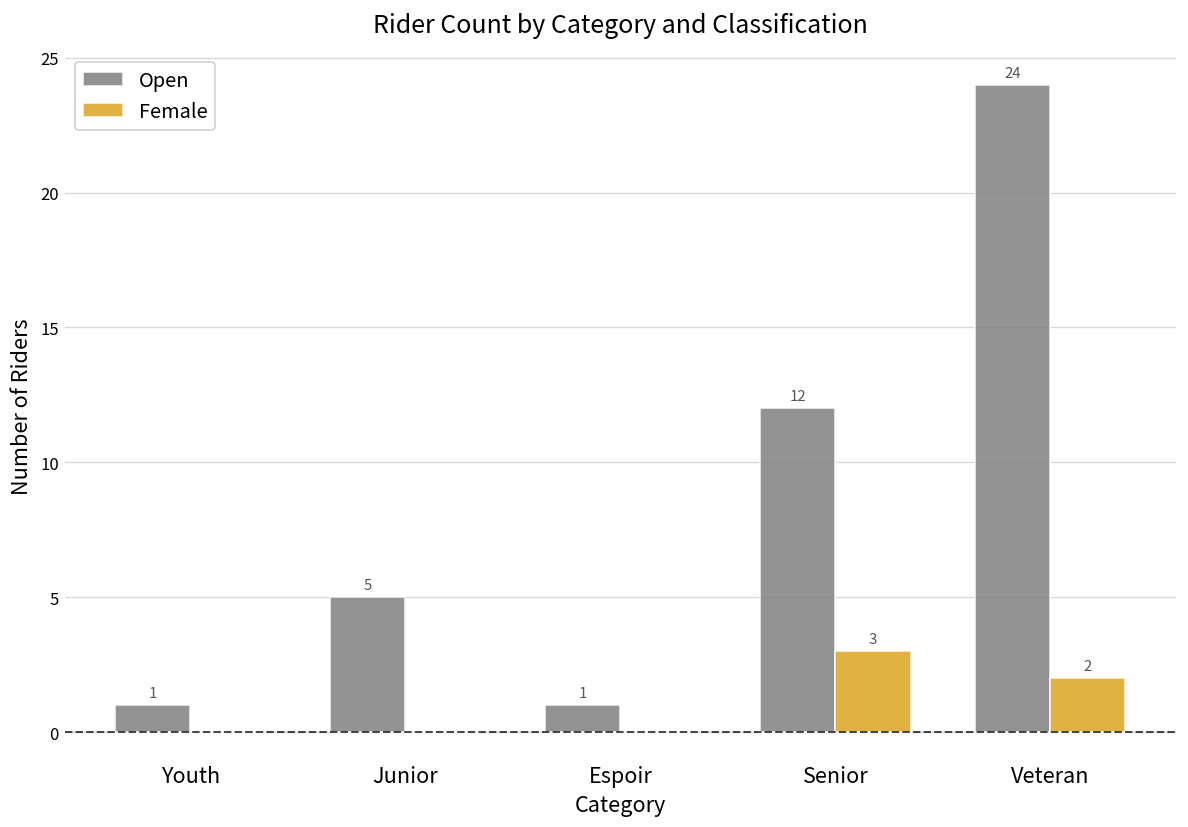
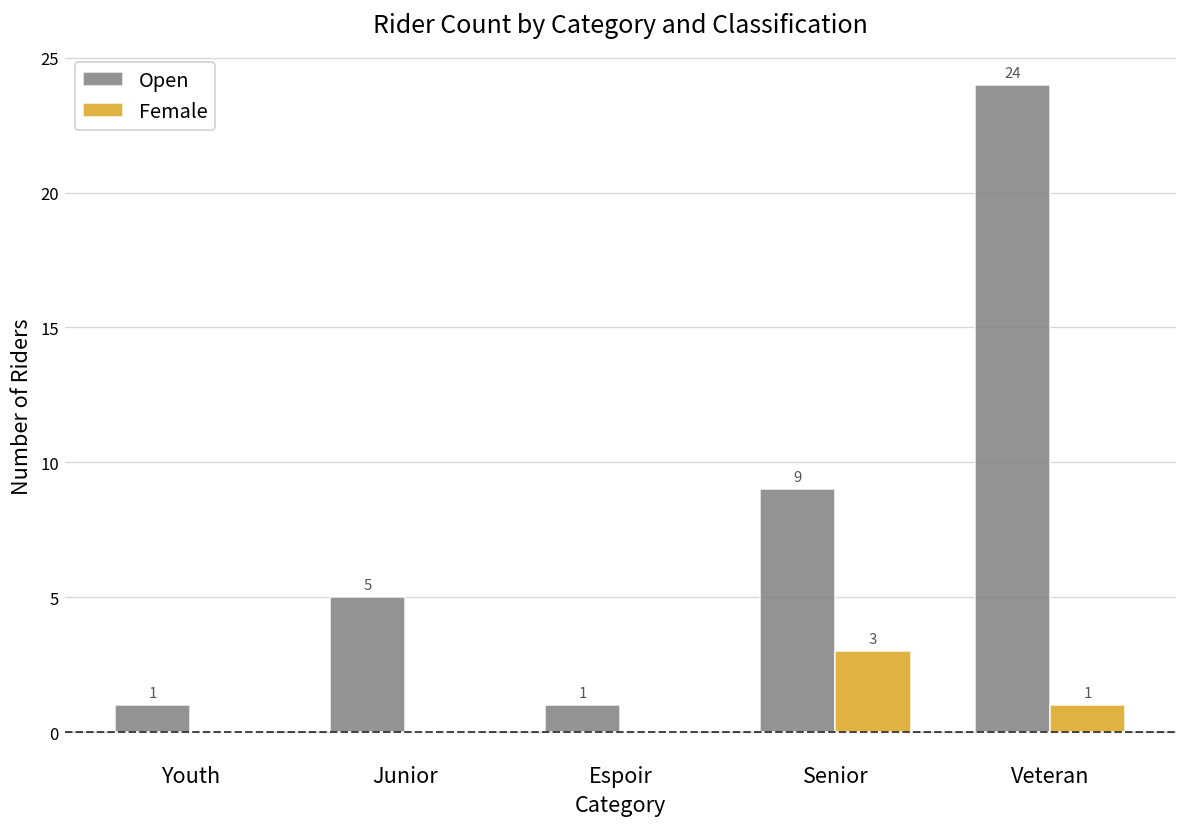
  {
    "Open": {
      "Youth": 1,
      "Junior": 5,
      "Espoir": 1,
-     "Senior": 12,
+     "Senior": 9,
      "Veteran": 24
    },
    "Female": {
      "Senior": 3,
-     "Veteran": 2
+     "Veteran": 1
    }
  }
